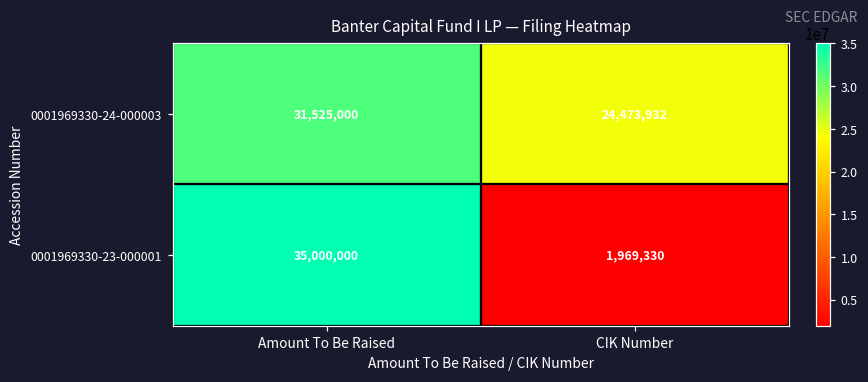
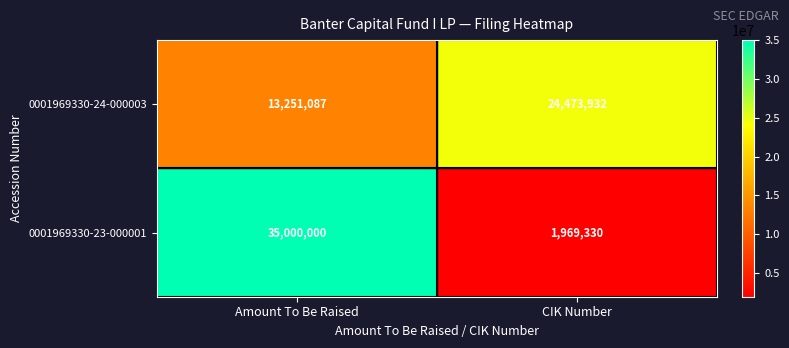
  {
    "0001969330-24-000003": {
-     "Amount To Be Raised": "31,525,000",
+     "Amount To Be Raised": "13,251,087",
      "CIK Number": "24,473,932"
    },
    "0001969330-23-000001": {
      "Amount To Be Raised": "35,000,000",
      "CIK Number": "1,969,330"
    }
  }
